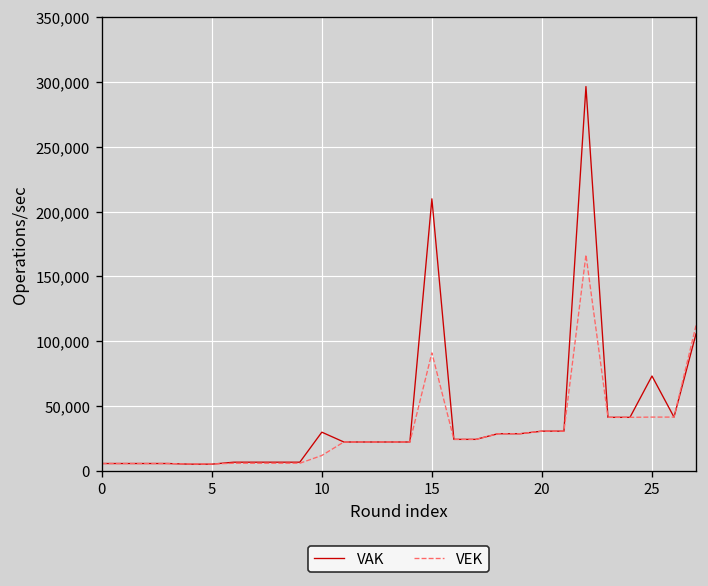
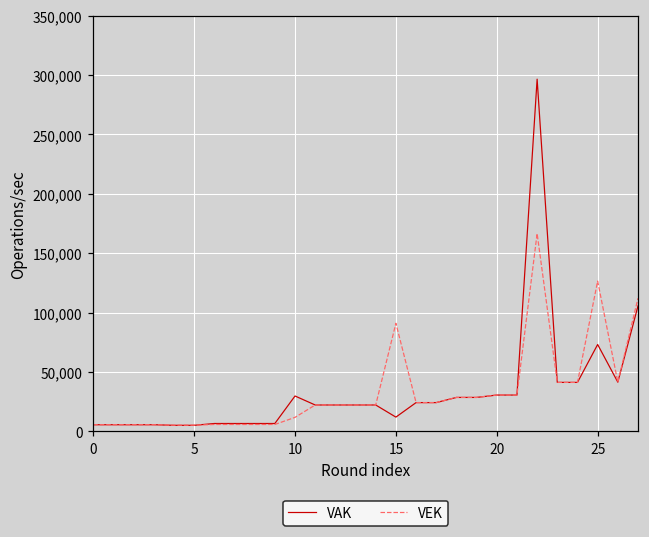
  {
    "VAK": {
      "10": "30,000",
-     "15": "210,000",
+     "15": "12,000",
      "25": "73,000"
    },
    "VEK": {
      "10": "12,000",
      "15": "91,000",
-     "25": "41,000"
+     "25": "127,000"
    }
  }
